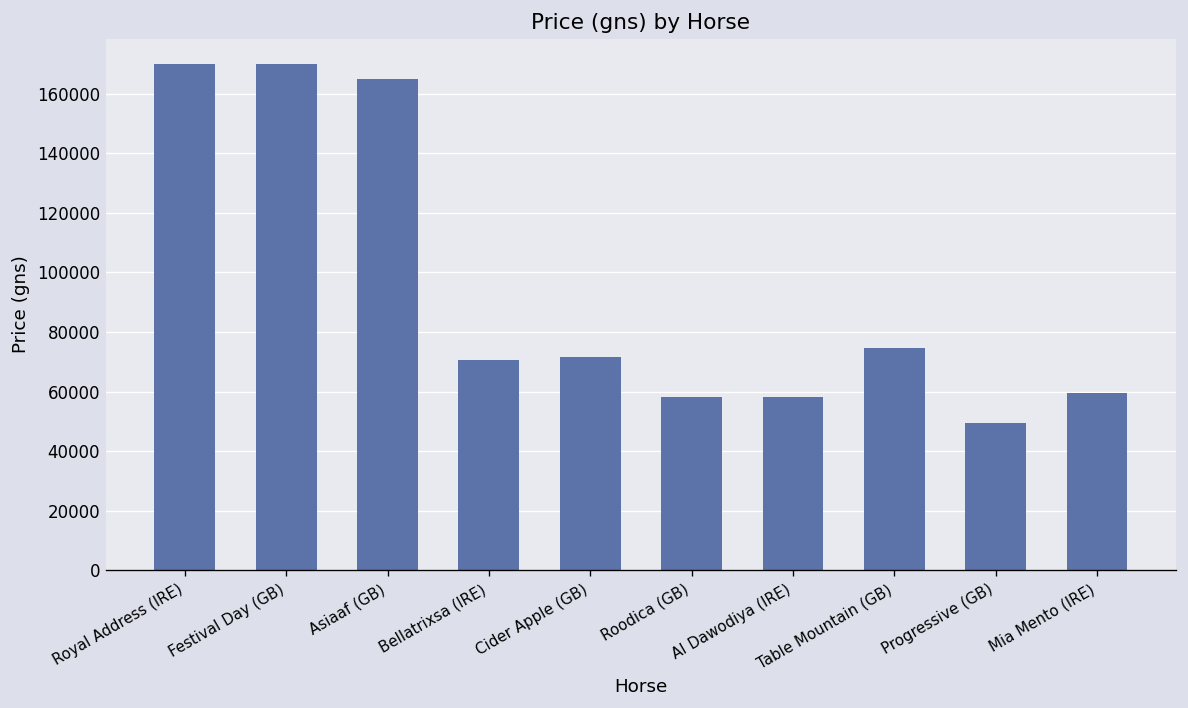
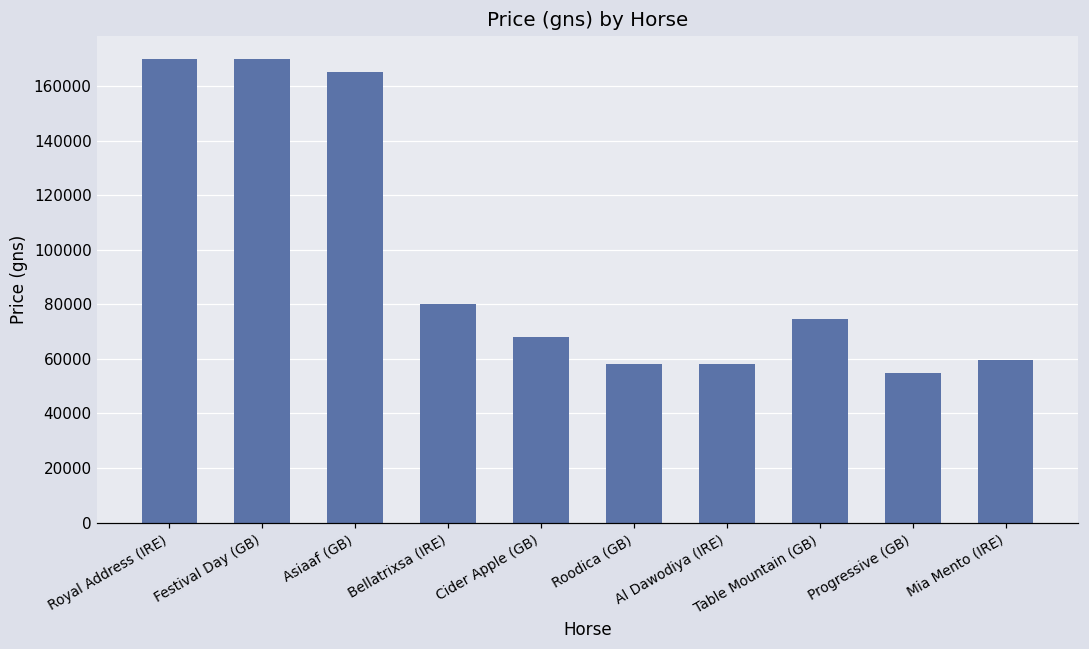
  {
    "Royal Address (IRE)": 170000,
    "Festival Day (GB)": 170000,
    "Asiaaf (GB)": 165000,
-   "Bellatrixsa (IRE)": 71000,
-   "Cider Apple (GB)": 72000,
+   "Bellatrixsa (IRE)": 80000,
+   "Cider Apple (GB)": 68000,
    "Roodica (GB)": 58000,
    "Al Dawodiya (IRE)": 58000,
    "Table Mountain (GB)": 75000,
-   "Progressive (GB)": 50000,
+   "Progressive (GB)": 55000,
    "Mia Mento (IRE)": 60000
  }
